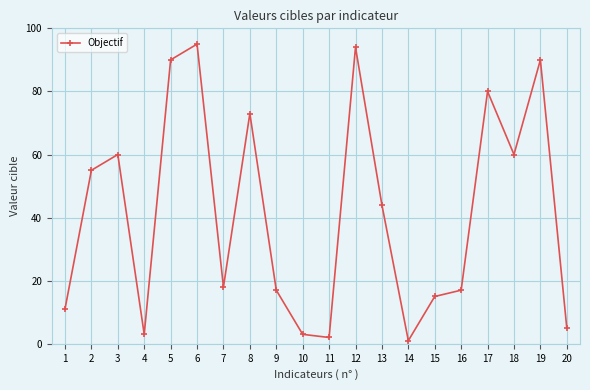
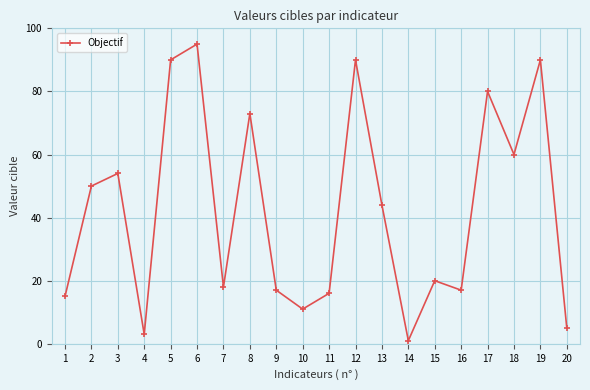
  {
-   "1": 11,
-   "2": 55,
-   "3": 60,
+   "1": 15,
+   "2": 50,
+   "3": 54,
    "4": 3,
    "5": 90,
    "6": 95,
    "7": 18,
    "8": 73,
    "9": 17,
-   "10": 3,
-   "11": 2,
-   "12": 94,
+   "10": 11,
+   "11": 16,
+   "12": 90,
    "13": 44,
    "14": 1,
-   "15": 15,
+   "15": 20,
    "16": 17,
    "17": 80,
    "18": 60,
    "19": 90,
    "20": 5
  }
